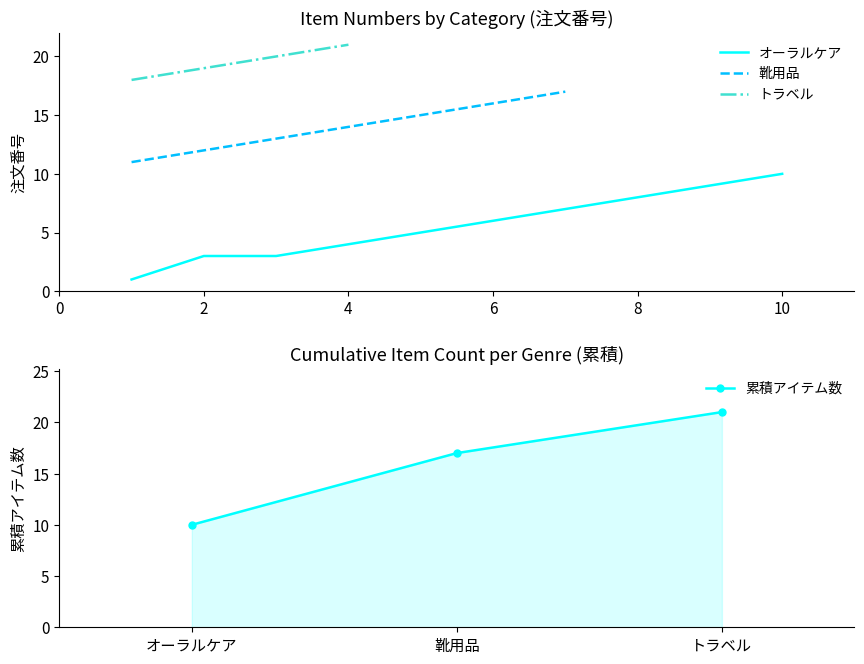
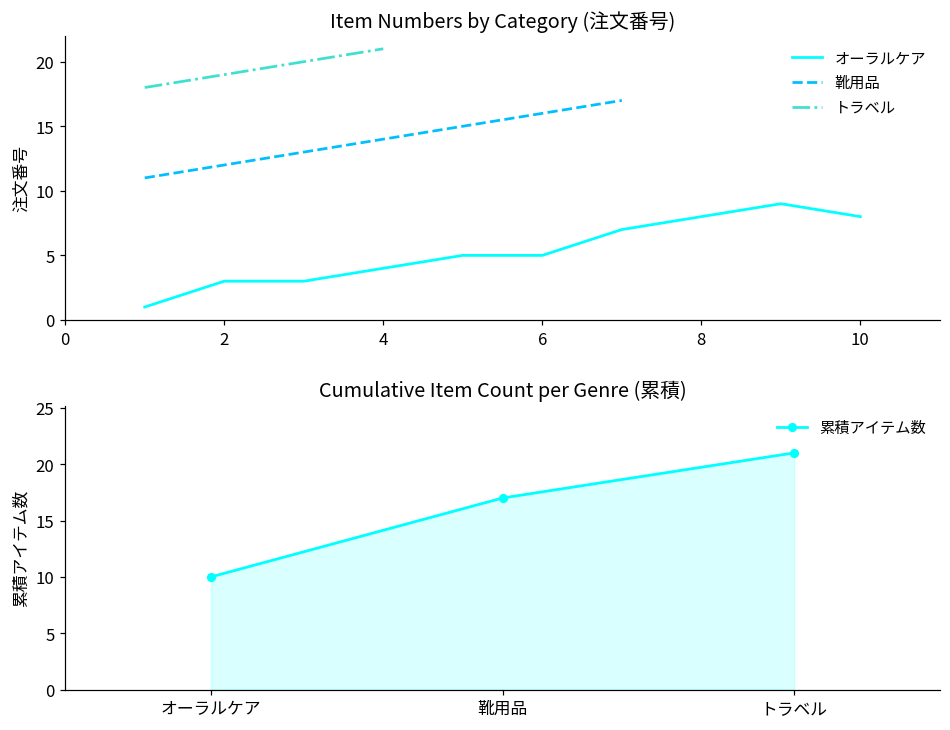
  {
    "Item Numbers by Category (注文番号)": {
      "オーラルケア": {
        "2": 3,
        "4": 4,
-       "6": 6,
+       "6": 5,
        "8": 8,
-       "10": 10
+       "10": 8
      },
      "靴用品": {
        "2": 12,
        "4": 14,
        "6": 16
      },
      "トラベル": {
        "2": 19,
        "4": 21
      }
    },
    "Cumulative Item Count per Genre (累積)": {
      "オーラルケア": 10.0,
      "靴用品": 17.0,
      "トラベル": 21.0
    }
  }
